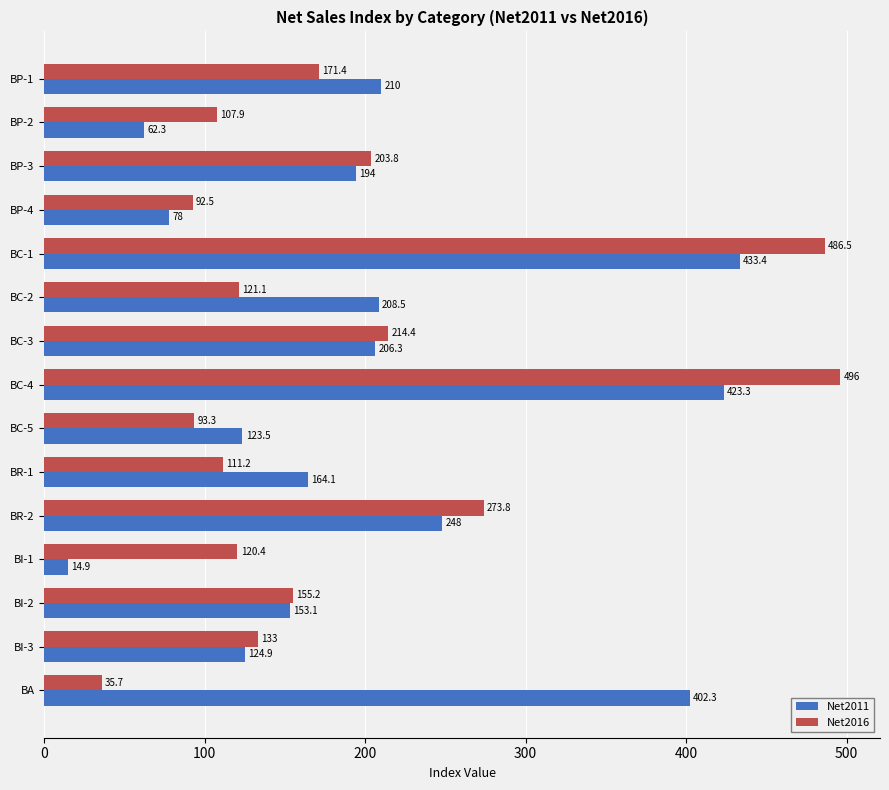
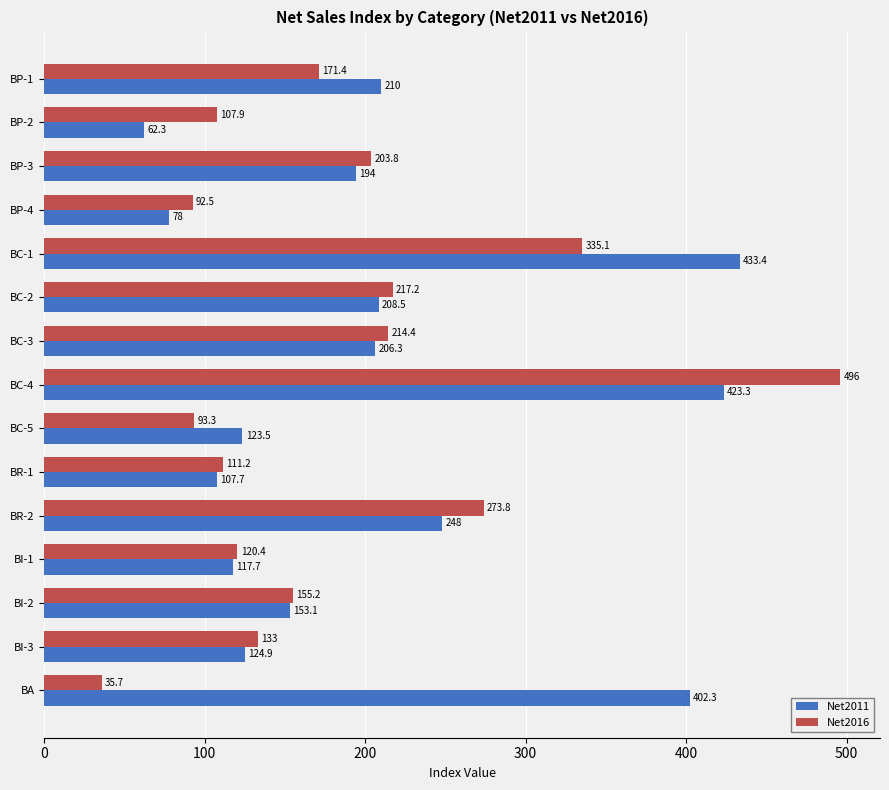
  {
    "Net2011": {
      "BP-1": 210,
      "BP-2": 62.3,
      "BP-3": 194,
      "BP-4": 78,
      "BC-1": 433.4,
      "BC-2": 208.5,
      "BC-3": 206.3,
      "BC-4": 423.3,
      "BC-5": 123.5,
-     "BR-1": 164.1,
+     "BR-1": 107.7,
      "BR-2": 248,
-     "BI-1": 14.9,
+     "BI-1": 117.7,
      "BI-2": 153.1,
      "BI-3": 124.9,
      "BA": 402.3
    },
    "Net2016": {
      "BP-1": 171.4,
      "BP-2": 107.9,
      "BP-3": 203.8,
      "BP-4": 92.5,
-     "BC-1": 486.5,
-     "BC-2": 121.1,
+     "BC-1": 335.1,
+     "BC-2": 217.2,
      "BC-3": 214.4,
      "BC-4": 496,
      "BC-5": 93.3,
      "BR-1": 111.2,
      "BR-2": 273.8,
      "BI-1": 120.4,
      "BI-2": 155.2,
      "BI-3": 133,
      "BA": 35.7
    }
  }
